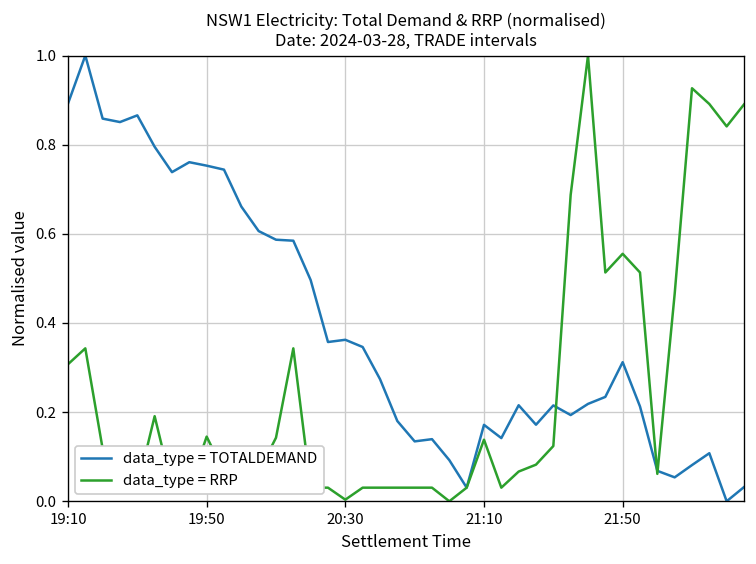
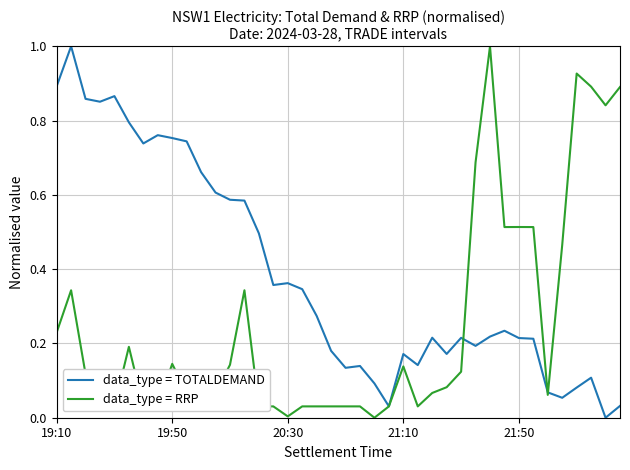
  {
    "data_type = TOTALDEMAND": {
      "19:10": 0.89,
      "19:50": 0.75,
      "20:30": 0.36,
      "21:10": 0.17,
-     "21:50": 0.31
+     "21:50": 0.21
    },
    "data_type = RRP": {
-     "19:10": 0.31,
+     "19:10": 0.23,
      "19:50": 0.15,
      "20:30": 0.00,
      "21:10": 0.14,
-     "21:50": 0.56
+     "21:50": 0.51
    }
  }
